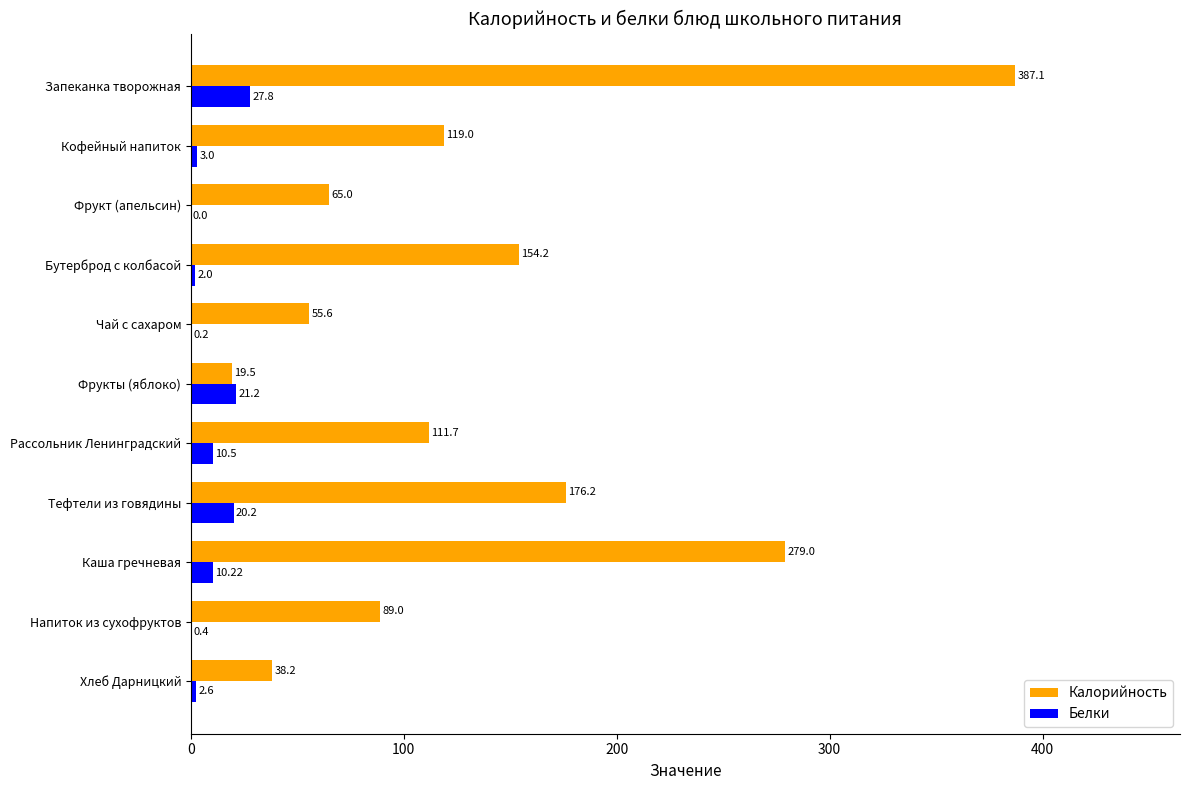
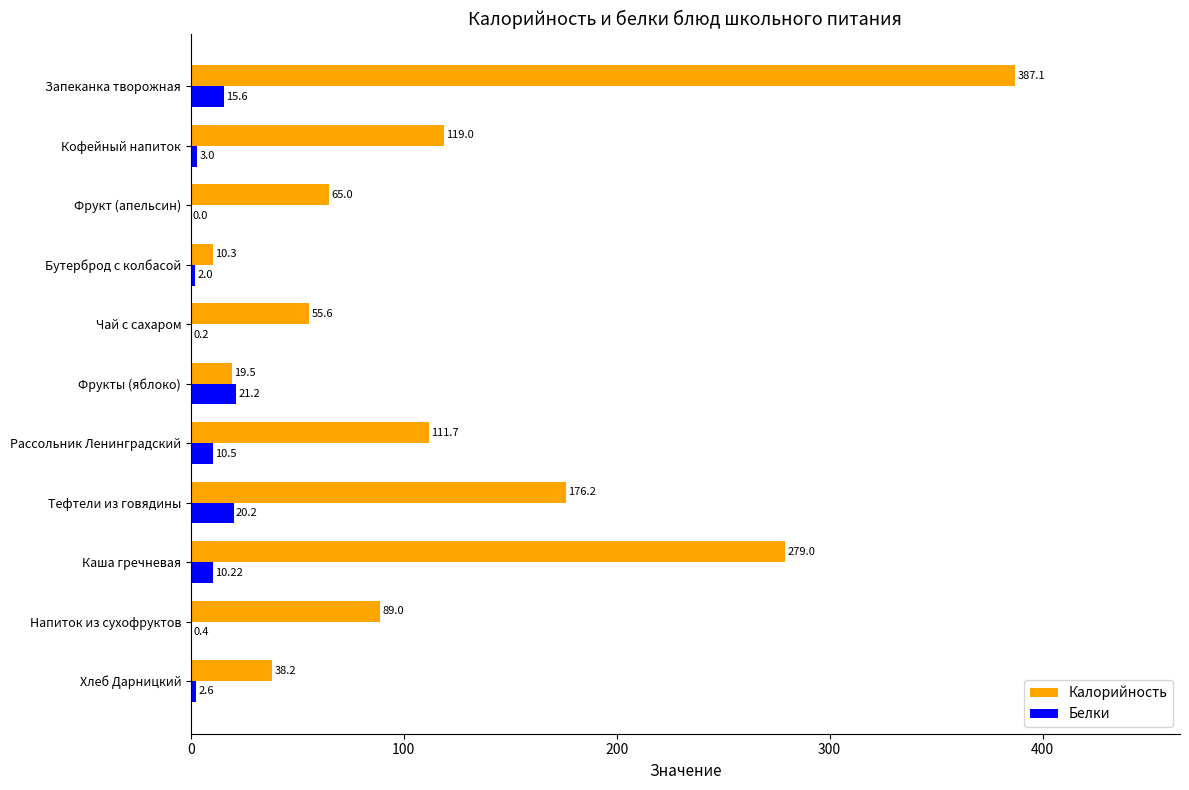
  {
    "Калорийность": {
      "Запеканка творожная": 387.1,
      "Кофейный напиток": 119.0,
      "Фрукт (апельсин)": 65.0,
-     "Бутерброд с колбасой": 154.2,
+     "Бутерброд с колбасой": 10.3,
      "Чай с сахаром": 55.6,
      "Фрукты (яблоко)": 19.5,
      "Рассольник Ленинградский": 111.7,
      "Тефтели из говядины": 176.2,
      "Каша гречневая": 279.0,
      "Напиток из сухофруктов": 89.0,
      "Хлеб Дарницкий": 38.2
    },
    "Белки": {
-     "Запеканка творожная": 27.8,
+     "Запеканка творожная": 15.6,
      "Кофейный напиток": 3.0,
      "Фрукт (апельсин)": 0.0,
      "Бутерброд с колбасой": 2.0,
      "Чай с сахаром": 0.2,
      "Фрукты (яблоко)": 21.2,
      "Рассольник Ленинградский": 10.5,
      "Тефтели из говядины": 20.2,
      "Каша гречневая": 10.22,
      "Напиток из сухофруктов": 0.4,
      "Хлеб Дарницкий": 2.6
    }
  }
